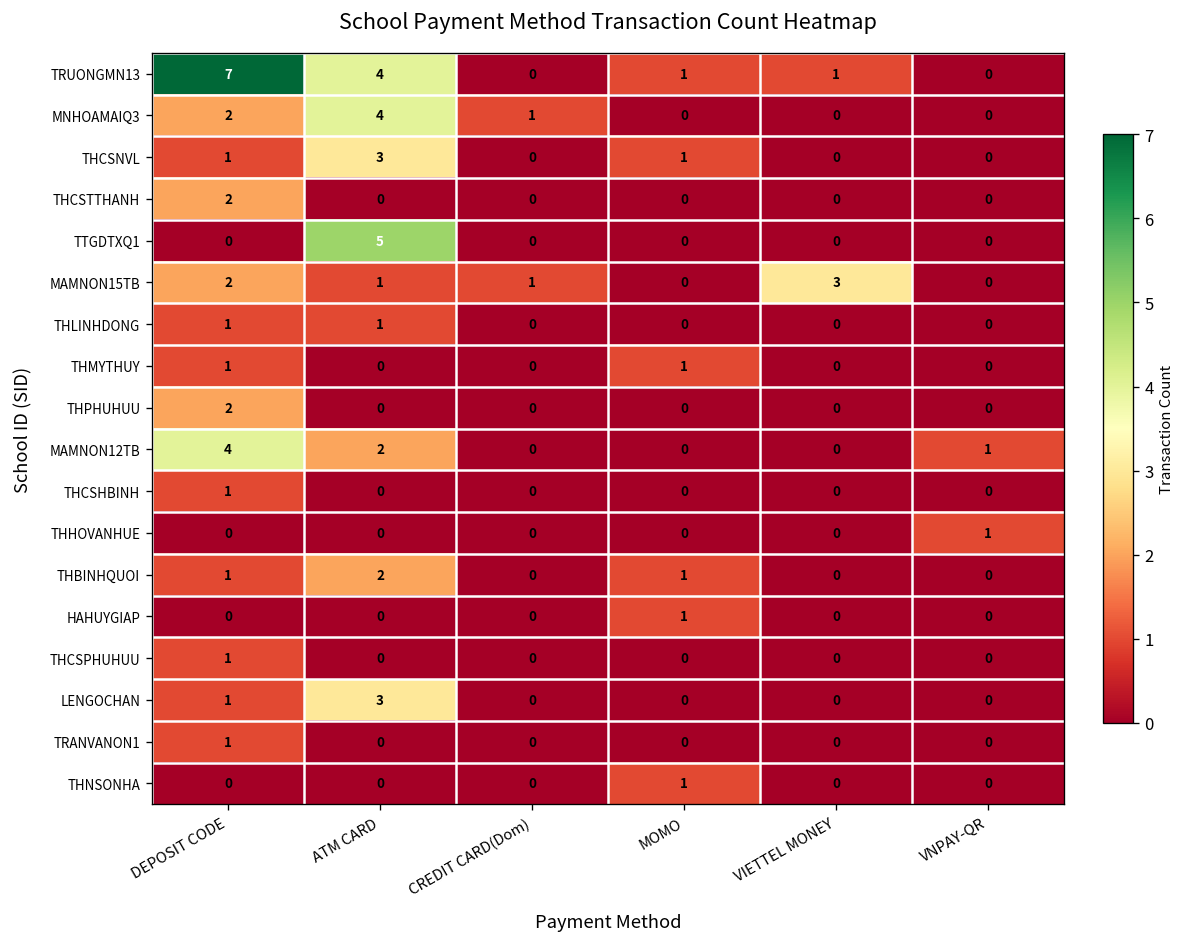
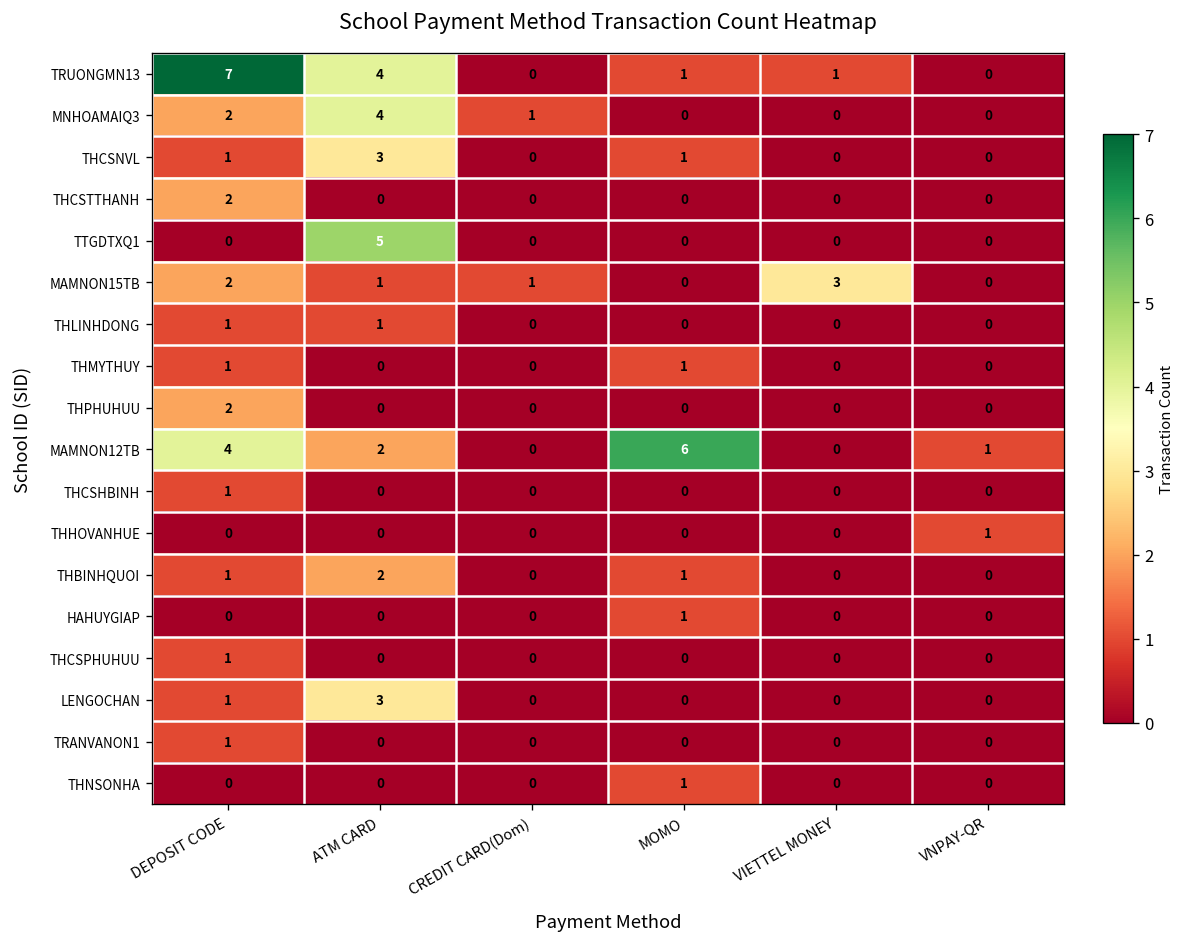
  {
    "TRUONGMN13": {
      "DEPOSIT CODE": 7,
      "ATM CARD": 4,
      "CREDIT CARD(Dom)": 0,
      "MOMO": 1,
      "VIETTEL MONEY": 1,
      "VNPAY-QR": 0
    },
    "MNHOAMAIQ3": {
      "DEPOSIT CODE": 2,
      "ATM CARD": 4,
      "CREDIT CARD(Dom)": 1,
      "MOMO": 0,
      "VIETTEL MONEY": 0,
      "VNPAY-QR": 0
    },
    "THCSNVL": {
      "DEPOSIT CODE": 1,
      "ATM CARD": 3,
      "CREDIT CARD(Dom)": 0,
      "MOMO": 1,
      "VIETTEL MONEY": 0,
      "VNPAY-QR": 0
    },
    "THCSTTHANH": {
      "DEPOSIT CODE": 2,
      "ATM CARD": 0,
      "CREDIT CARD(Dom)": 0,
      "MOMO": 0,
      "VIETTEL MONEY": 0,
      "VNPAY-QR": 0
    },
    "TTGDTXQ1": {
      "DEPOSIT CODE": 0,
      "ATM CARD": 5,
      "CREDIT CARD(Dom)": 0,
      "MOMO": 0,
      "VIETTEL MONEY": 0,
      "VNPAY-QR": 0
    },
    "MAMNON15TB": {
      "DEPOSIT CODE": 2,
      "ATM CARD": 1,
      "CREDIT CARD(Dom)": 1,
      "MOMO": 0,
      "VIETTEL MONEY": 3,
      "VNPAY-QR": 0
    },
    "THLINHDONG": {
      "DEPOSIT CODE": 1,
      "ATM CARD": 1,
      "CREDIT CARD(Dom)": 0,
      "MOMO": 0,
      "VIETTEL MONEY": 0,
      "VNPAY-QR": 0
    },
    "THMYTHUY": {
      "DEPOSIT CODE": 1,
      "ATM CARD": 0,
      "CREDIT CARD(Dom)": 0,
      "MOMO": 1,
      "VIETTEL MONEY": 0,
      "VNPAY-QR": 0
    },
    "THPHUHUU": {
      "DEPOSIT CODE": 2,
      "ATM CARD": 0,
      "CREDIT CARD(Dom)": 0,
      "MOMO": 0,
      "VIETTEL MONEY": 0,
      "VNPAY-QR": 0
    },
    "MAMNON12TB": {
      "DEPOSIT CODE": 4,
      "ATM CARD": 2,
      "CREDIT CARD(Dom)": 0,
-     "MOMO": 0,
+     "MOMO": 6,
      "VIETTEL MONEY": 0,
      "VNPAY-QR": 1
    },
    "THCSHBINH": {
      "DEPOSIT CODE": 1,
      "ATM CARD": 0,
      "CREDIT CARD(Dom)": 0,
      "MOMO": 0,
      "VIETTEL MONEY": 0,
      "VNPAY-QR": 0
    },
    "THHOVANHUE": {
      "DEPOSIT CODE": 0,
      "ATM CARD": 0,
      "CREDIT CARD(Dom)": 0,
      "MOMO": 0,
      "VIETTEL MONEY": 0,
      "VNPAY-QR": 1
    },
    "THBINHQUOI": {
      "DEPOSIT CODE": 1,
      "ATM CARD": 2,
      "CREDIT CARD(Dom)": 0,
      "MOMO": 1,
      "VIETTEL MONEY": 0,
      "VNPAY-QR": 0
    },
    "HAHUYGIAP": {
      "DEPOSIT CODE": 0,
      "ATM CARD": 0,
      "CREDIT CARD(Dom)": 0,
      "MOMO": 1,
      "VIETTEL MONEY": 0,
      "VNPAY-QR": 0
    },
    "THCSPHUHUU": {
      "DEPOSIT CODE": 1,
      "ATM CARD": 0,
      "CREDIT CARD(Dom)": 0,
      "MOMO": 0,
      "VIETTEL MONEY": 0,
      "VNPAY-QR": 0
    },
    "LENGOCHAN": {
      "DEPOSIT CODE": 1,
      "ATM CARD": 3,
      "CREDIT CARD(Dom)": 0,
      "MOMO": 0,
      "VIETTEL MONEY": 0,
      "VNPAY-QR": 0
    },
    "TRANVANON1": {
      "DEPOSIT CODE": 1,
      "ATM CARD": 0,
      "CREDIT CARD(Dom)": 0,
      "MOMO": 0,
      "VIETTEL MONEY": 0,
      "VNPAY-QR": 0
    },
    "THNSONHA": {
      "DEPOSIT CODE": 0,
      "ATM CARD": 0,
      "CREDIT CARD(Dom)": 0,
      "MOMO": 1,
      "VIETTEL MONEY": 0,
      "VNPAY-QR": 0
    }
  }
